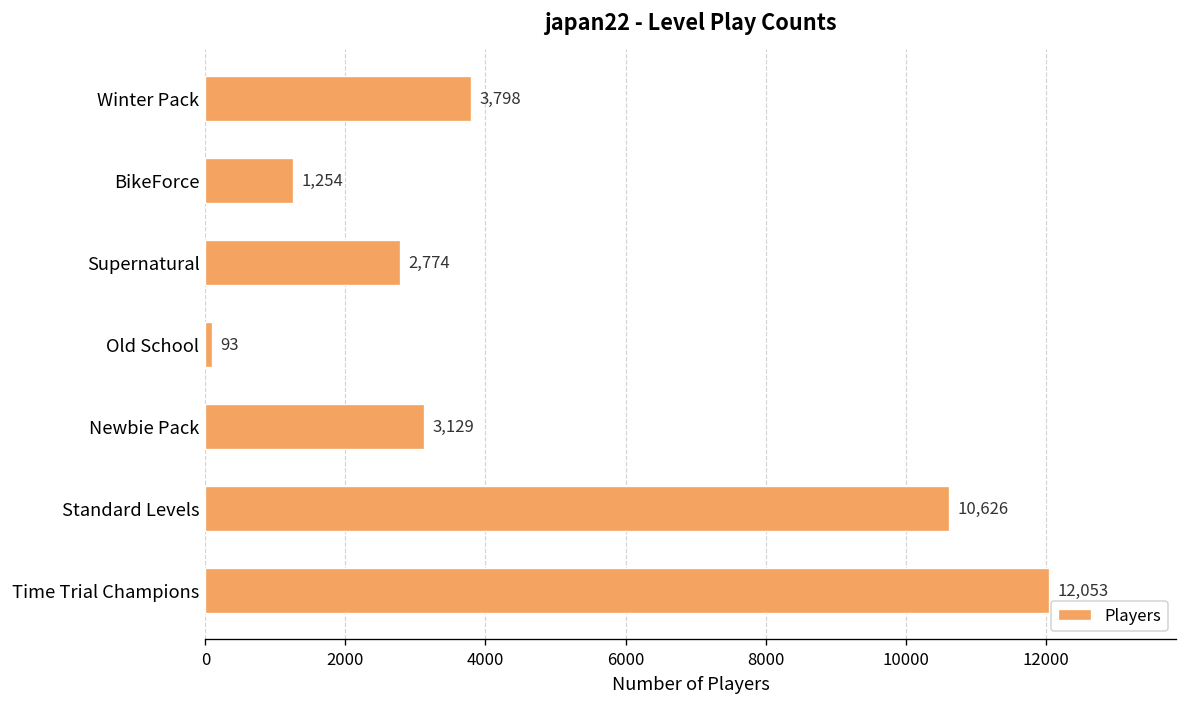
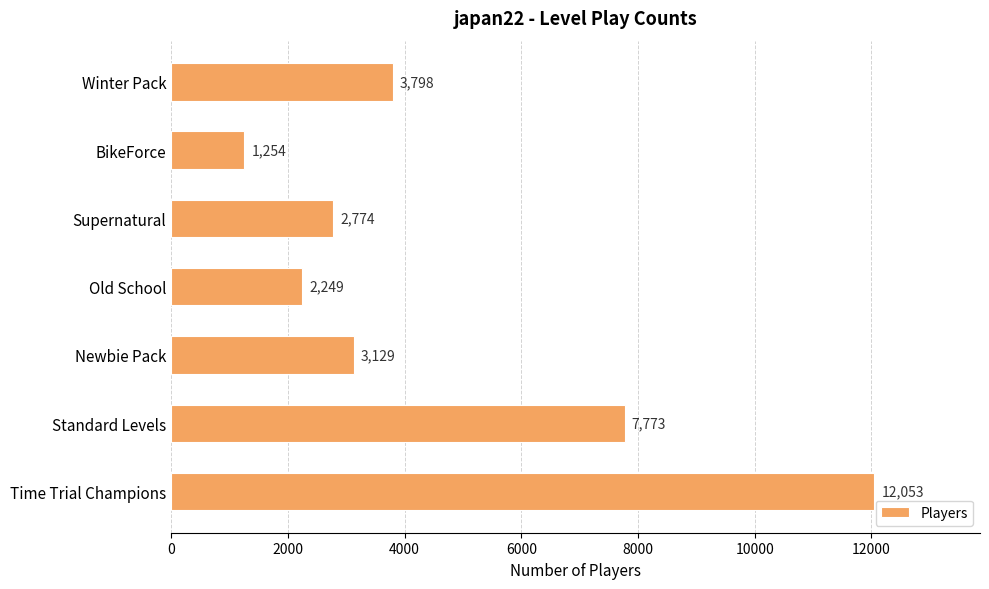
  {
    "Winter Pack": "3,798",
    "BikeForce": "1,254",
    "Supernatural": "2,774",
-   "Old School": "93",
+   "Old School": "2,249",
    "Newbie Pack": "3,129",
-   "Standard Levels": "10,626",
+   "Standard Levels": "7,773",
    "Time Trial Champions": "12,053"
  }
